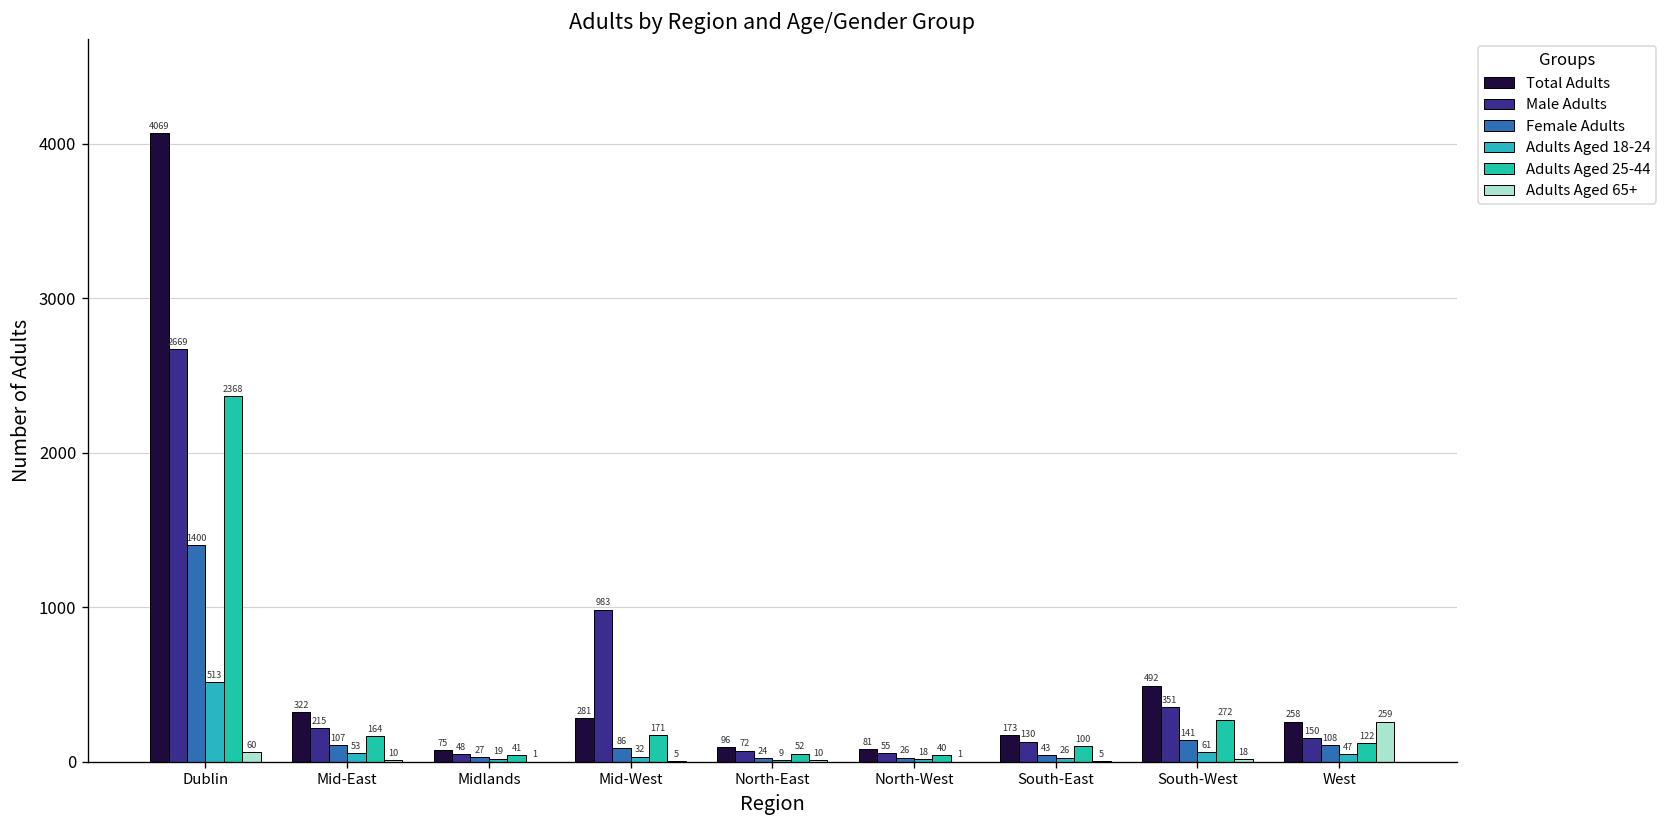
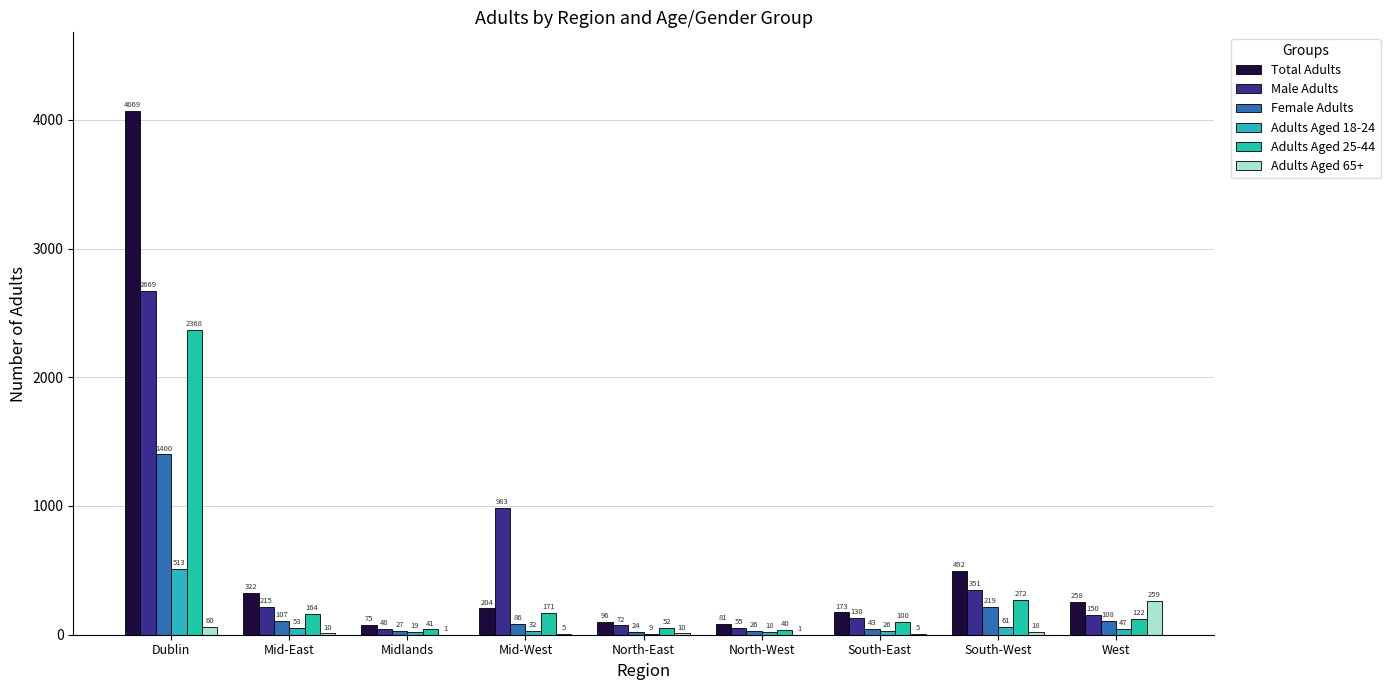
  {
    "Total Adults": {
      "Dublin": 4069,
      "Mid-East": 322,
      "Midlands": 75,
-     "Mid-West": 281,
+     "Mid-West": 204,
      "North-East": 96,
      "North-West": 81,
      "South-East": 173,
      "South-West": 492,
      "West": 258
    },
    "Male Adults": {
      "Dublin": 2669,
      "Mid-East": 215,
      "Midlands": 48,
      "Mid-West": 983,
      "North-East": 72,
      "North-West": 55,
      "South-East": 130,
      "South-West": 351,
      "West": 150
    },
    "Female Adults": {
      "Dublin": 1400,
      "Mid-East": 107,
      "Midlands": 27,
      "Mid-West": 86,
      "North-East": 24,
      "North-West": 26,
      "South-East": 43,
-     "South-West": 141,
+     "South-West": 219,
      "West": 108
    },
    "Adults Aged 65+": {
      "Dublin": 60,
      "Mid-East": 10,
      "Midlands": 1,
      "Mid-West": 5,
      "North-East": 10,
      "North-West": 1,
      "South-East": 5,
      "South-West": 18,
      "West": 259
    }
  }
